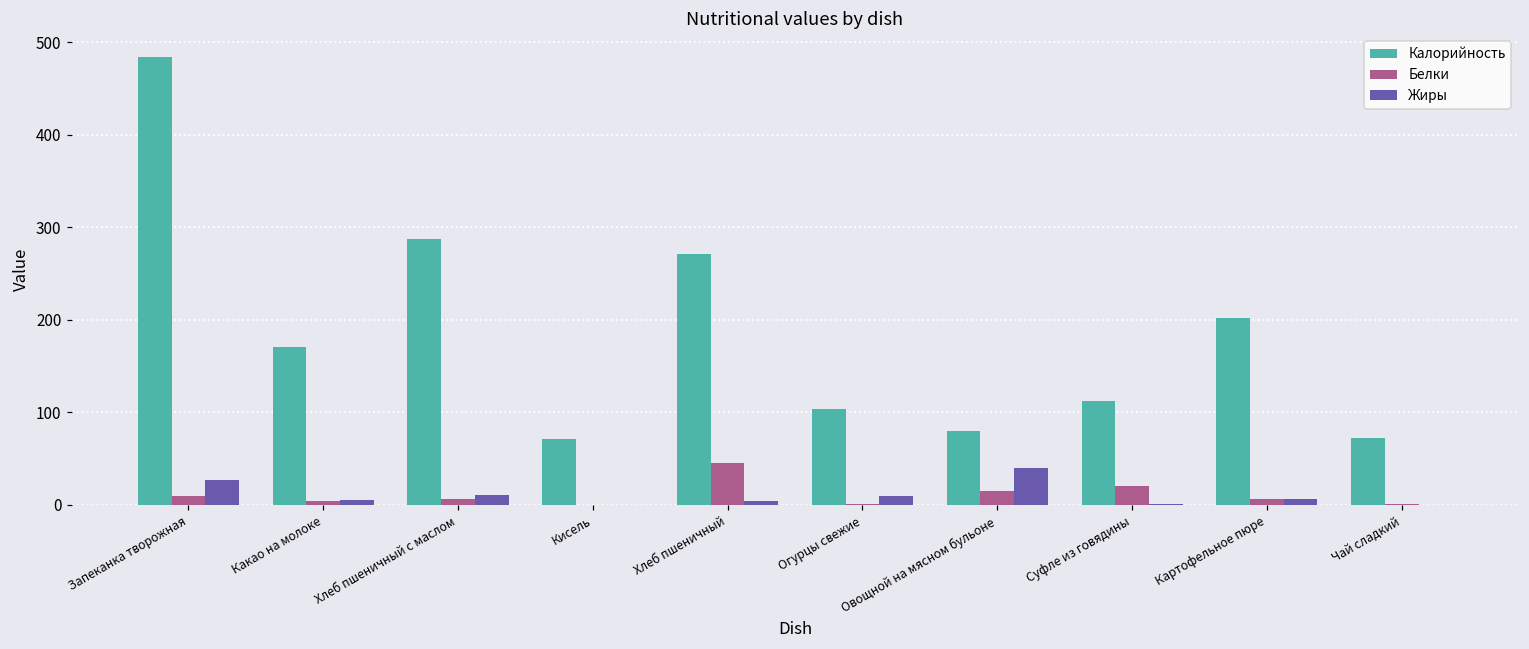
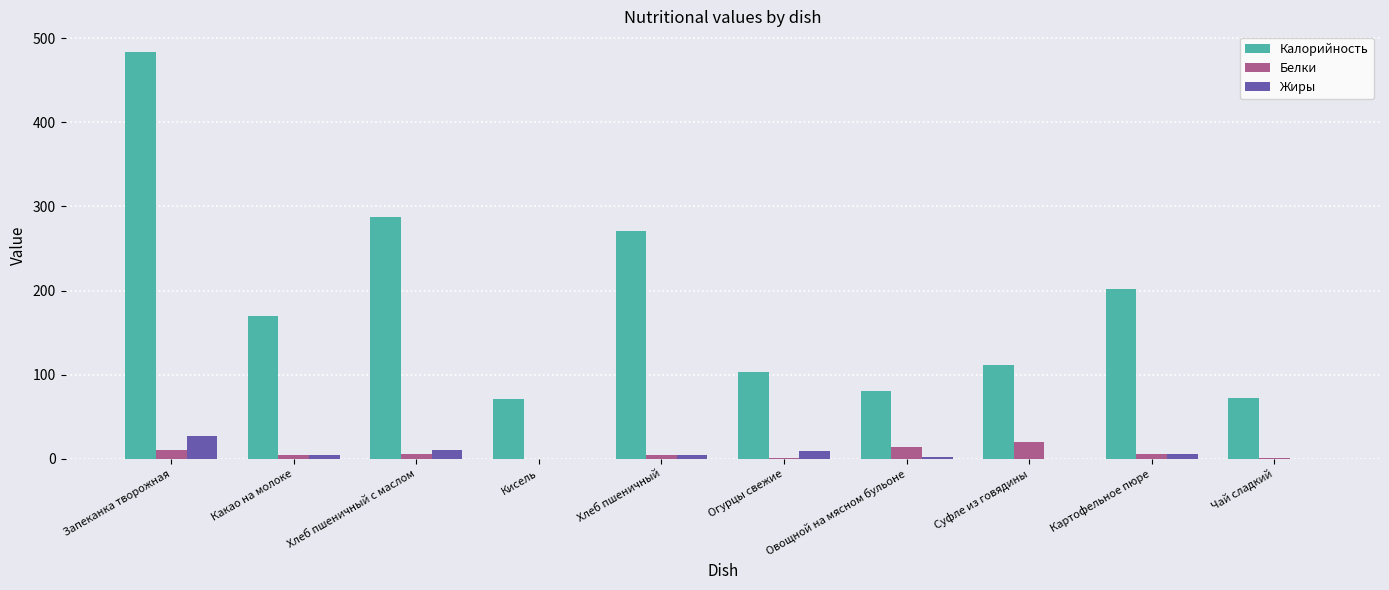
  {
    "Калорийность": {
      "Запеканка творожная": 480,
      "Какао на молоке": 170,
      "Хлеб пшеничный с маслом": 290,
      "Кисель": 70,
      "Хлеб пшеничный": 270,
      "Огурцы свежие": 100,
      "Овощной на мясном бульоне": 80,
      "Суфле из говядины": 110,
      "Картофельное пюре": 200,
      "Чай сладкий": 70
    },
    "Белки": {
      "Запеканка творожная": 10,
      "Какао на молоке": 0,
      "Хлеб пшеничный с маслом": 10,
      "Кисель": 0,
-     "Хлеб пшеничный": 50,
+     "Хлеб пшеничный": 0,
      "Овощной на мясном бульоне": 10,
      "Суфле из говядины": 20,
      "Картофельное пюре": 10
    },
    "Жиры": {
      "Запеканка творожная": 30,
      "Какао на молоке": 10,
      "Хлеб пшеничный с маслом": 10,
      "Кисель": 0,
      "Хлеб пшеничный": 0,
      "Огурцы свежие": 10,
-     "Овощной на мясном бульоне": 40,
+     "Овощной на мясном бульоне": 0,
      "Картофельное пюре": 10,
      "Чай сладкий": 0
    }
  }
